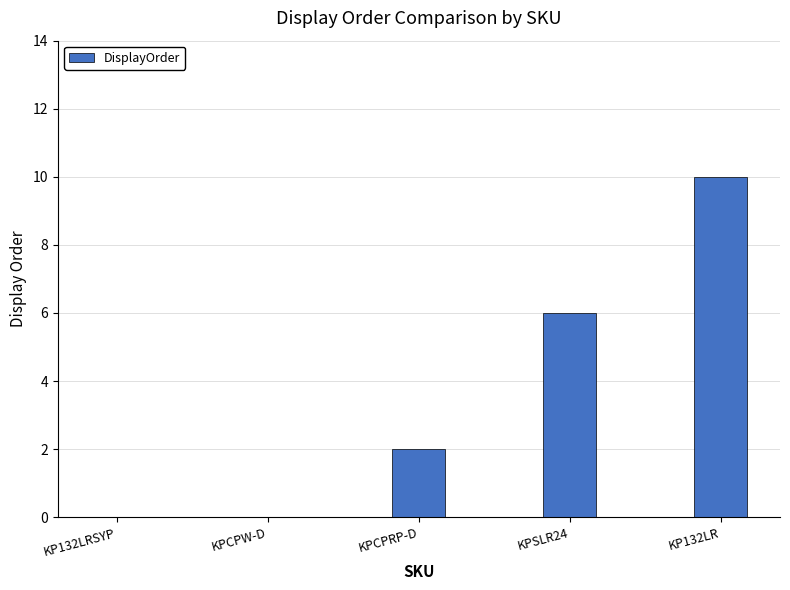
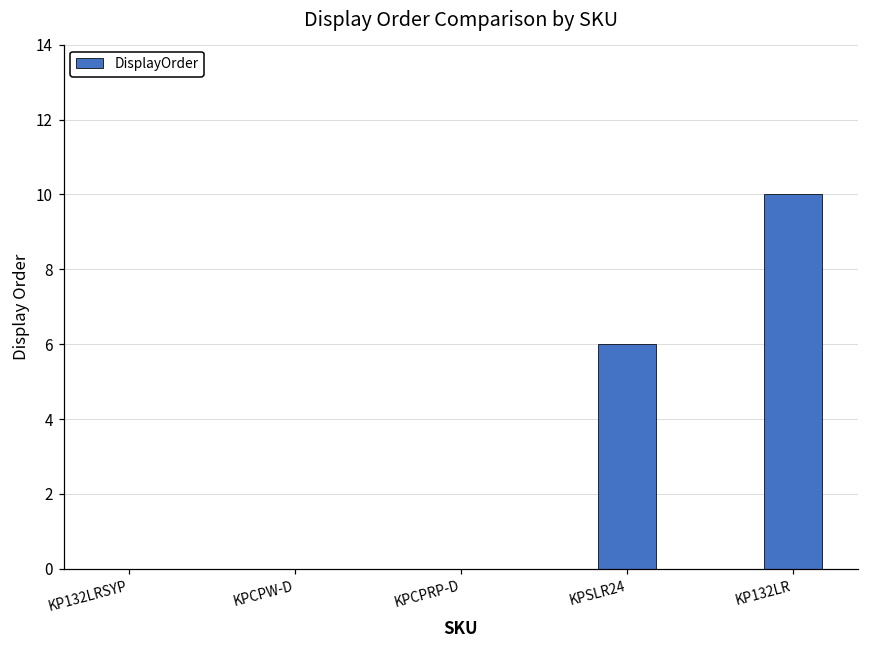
  {
    "KP132LRSYP": 0,
    "KPCPW-D": 0,
-   "KPCPRP-D": 2,
+   "KPCPRP-D": 0,
    "KPSLR24": 6,
    "KP132LR": 10
  }
